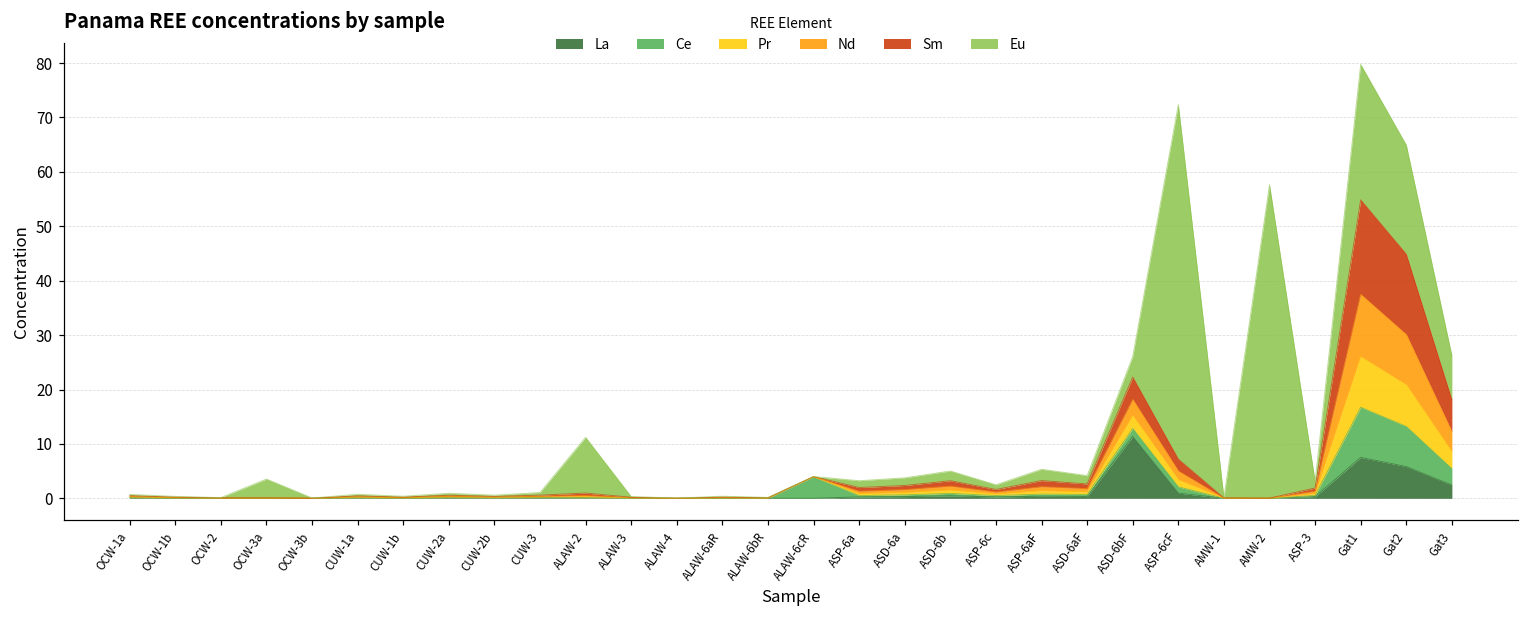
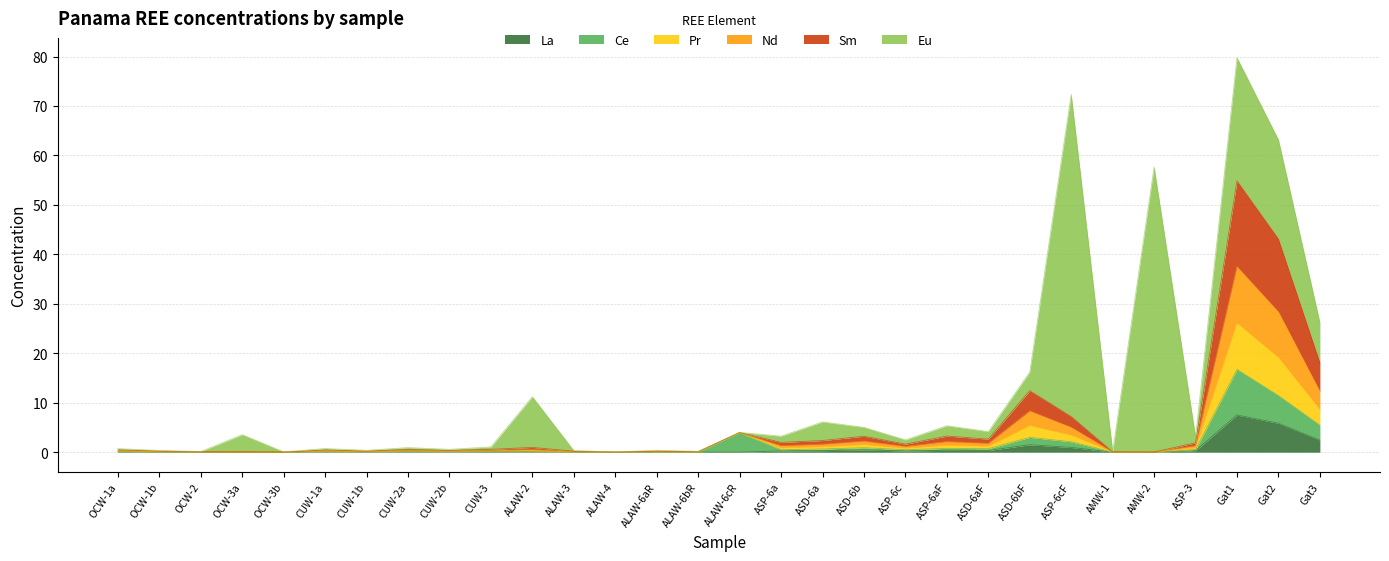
  {
    "La": {
      "ALAW-6cR": 0,
-     "ASD-6bF": 11,
+     "ASD-6bF": 2,
      "ASP-6cF": 1,
      "Gat1": 8,
      "Gat2": 6,
      "Gat3": 2
    },
    "Ce": {
      "ASD-6bF": 1,
      "ASP-6cF": 1,
      "Gat1": 9,
-     "Gat2": 7,
+     "Gat2": 6,
      "Gat3": 3
    },
    "Sm": {
      "ASP-6a": 1,
      "ASD-6a": 1,
      "ASD-6b": 1,
      "ASP-6aF": 1,
      "ASD-6aF": 1,
      "ASD-6bF": 4,
      "ASP-6cF": 2,
      "ASP-3": 1,
      "Gat1": 17,
      "Gat2": 15,
      "Gat3": 6
    },
    "Eu": {
      "OCW-3a": 3,
      "ALAW-2": 10,
      "ASP-6a": 1,
-     "ASD-6a": 1,
+     "ASD-6a": 4,
      "ASD-6b": 2,
      "ASP-6c": 1,
      "ASP-6aF": 2,
      "ASD-6aF": 2,
      "ASD-6bF": 4,
      "ASP-6cF": 65,
      "AMW-2": 58,
      "ASP-3": 1,
      "Gat1": 25,
      "Gat2": 20,
      "Gat3": 8
    }
  }
